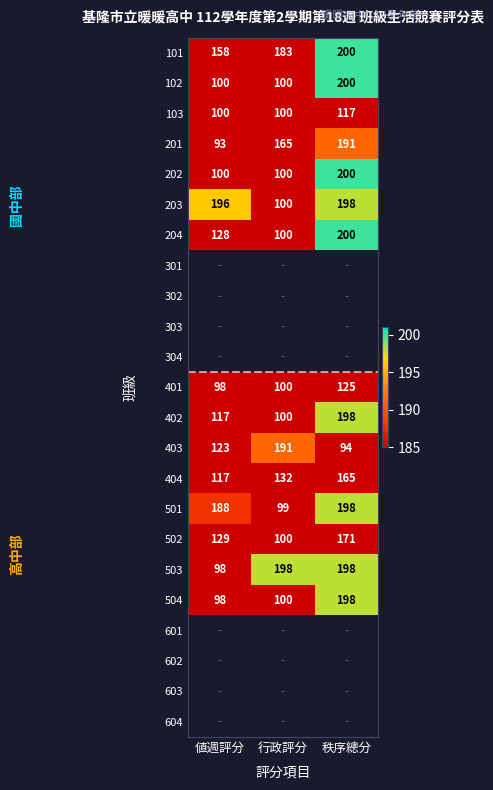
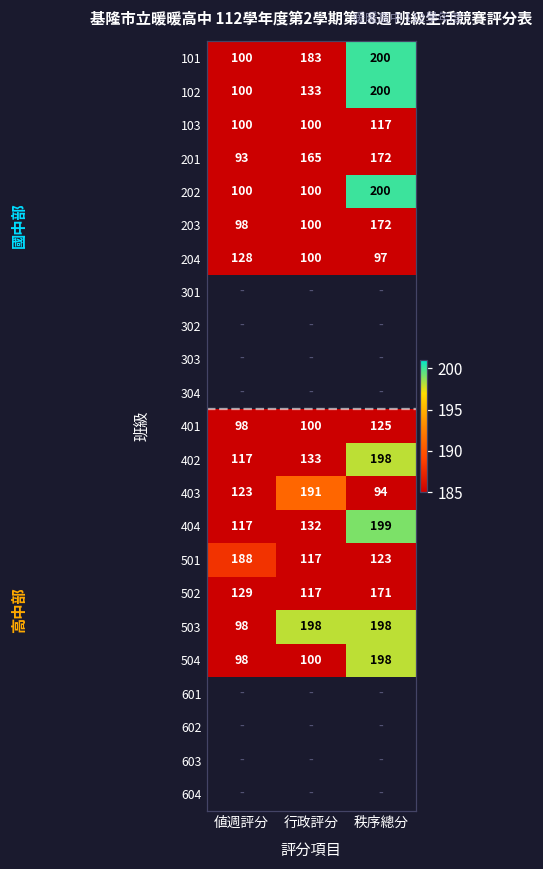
  {
    "101": {
-     "値週評分": 158,
+     "値週評分": 100,
      "行政評分": 183,
      "秩序總分": 200
    },
    "102": {
      "値週評分": 100,
-     "行政評分": 100,
+     "行政評分": 133,
      "秩序總分": 200
    },
    "103": {
      "値週評分": 100,
      "行政評分": 100,
      "秩序總分": 117
    },
    "201": {
      "値週評分": 93,
      "行政評分": 165,
-     "秩序總分": 191
+     "秩序總分": 172
    },
    "202": {
      "値週評分": 100,
      "行政評分": 100,
      "秩序總分": 200
    },
    "203": {
-     "値週評分": 196,
+     "値週評分": 98,
      "行政評分": 100,
-     "秩序總分": 198
+     "秩序總分": 172
    },
    "204": {
      "値週評分": 128,
      "行政評分": 100,
-     "秩序總分": 200
+     "秩序總分": 97
    },
    "401": {
      "値週評分": 98,
      "行政評分": 100,
      "秩序總分": 125
    },
    "402": {
      "値週評分": 117,
-     "行政評分": 100,
+     "行政評分": 133,
      "秩序總分": 198
    },
    "403": {
      "値週評分": 123,
      "行政評分": 191,
      "秩序總分": 94
    },
    "404": {
      "値週評分": 117,
      "行政評分": 132,
-     "秩序總分": 165
+     "秩序總分": 199
    },
    "501": {
      "値週評分": 188,
-     "行政評分": 99,
-     "秩序總分": 198
+     "行政評分": 117,
+     "秩序總分": 123
    },
    "502": {
      "値週評分": 129,
-     "行政評分": 100,
+     "行政評分": 117,
      "秩序總分": 171
    },
    "503": {
      "値週評分": 98,
      "行政評分": 198,
      "秩序總分": 198
    },
    "504": {
      "値週評分": 98,
      "行政評分": 100,
      "秩序總分": 198
    }
  }
